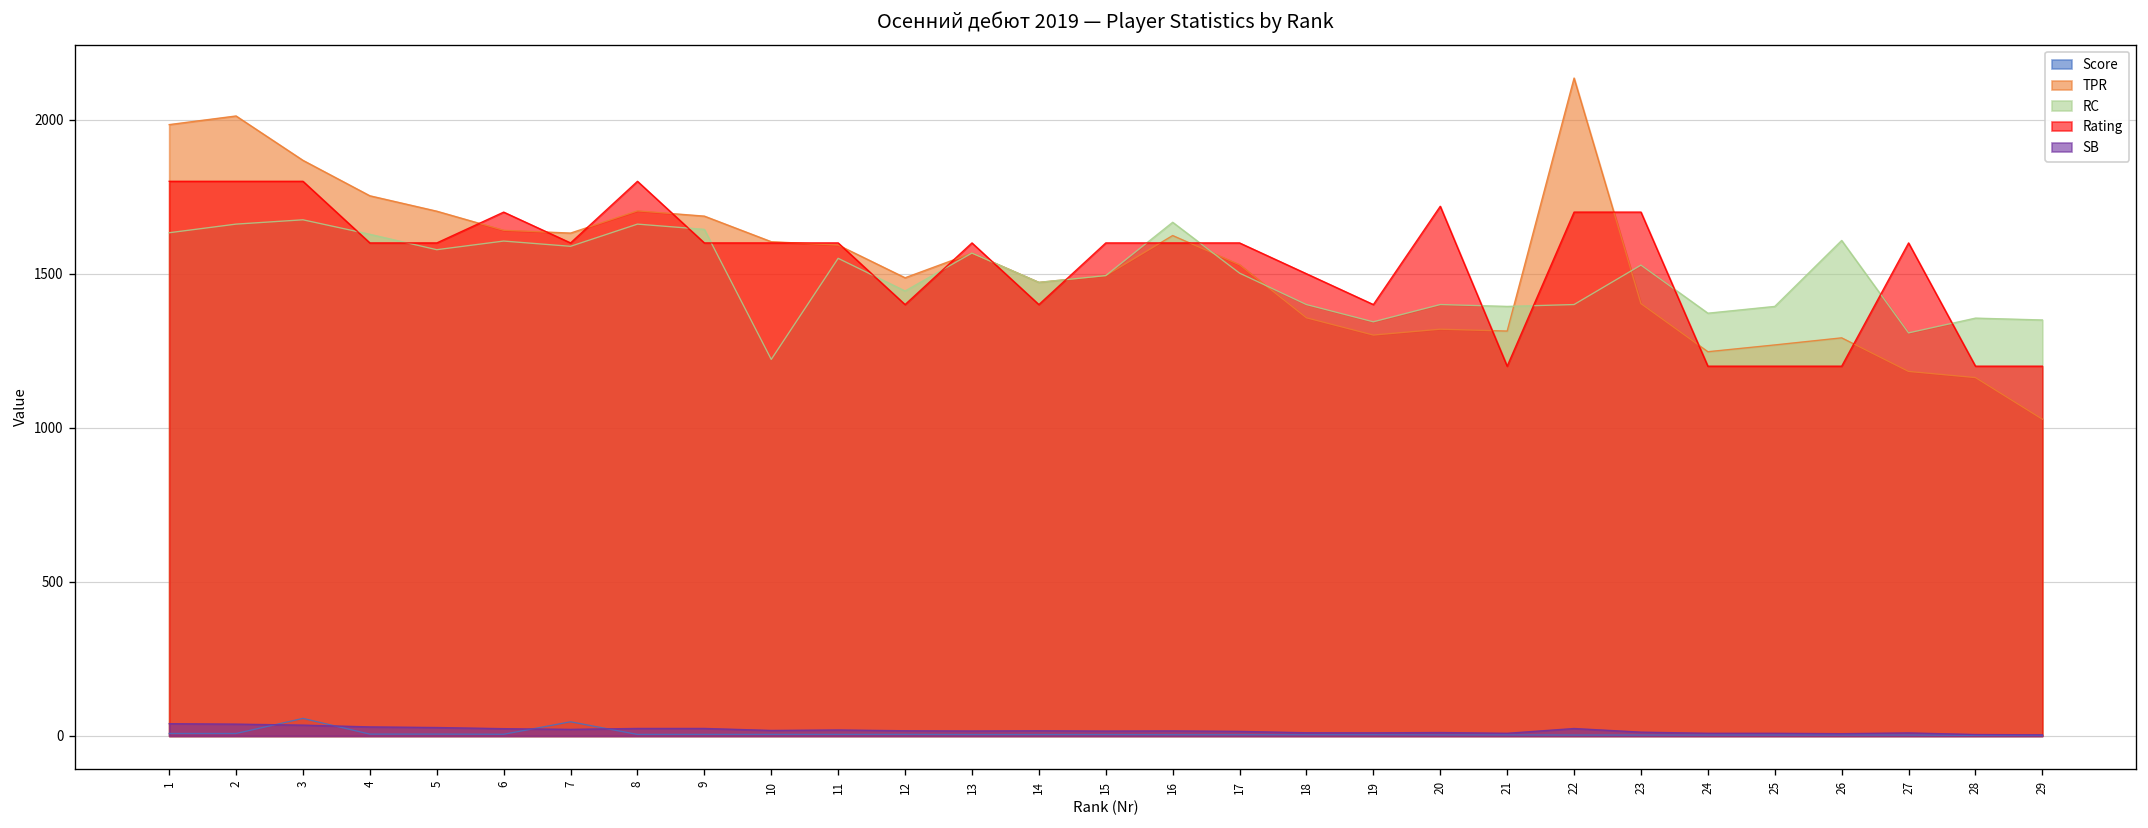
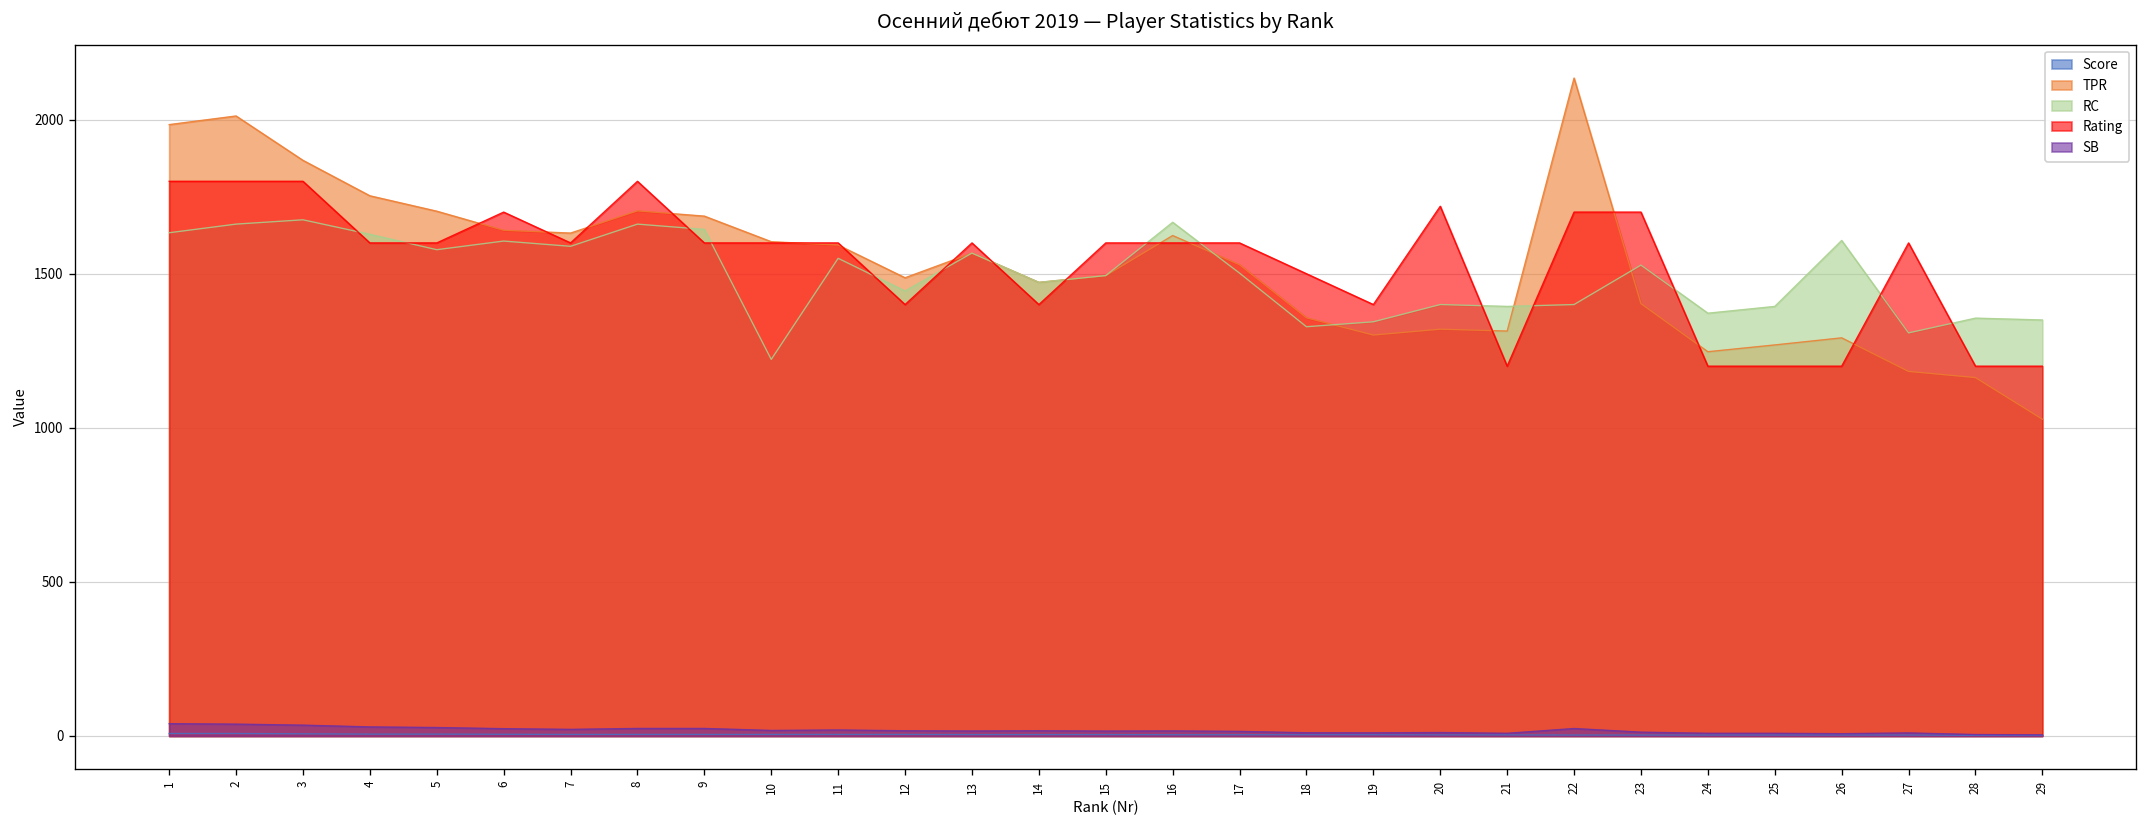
  {
    "Score": {
      "1": 10,
      "2": 10,
-     "3": 60,
+     "3": 10,
      "4": 10,
      "5": 10,
      "6": 10,
-     "7": 50,
+     "7": 10,
      "8": 10,
      "9": 10,
      "10": 10,
      "11": 10,
      "12": 10,
      "13": 0,
      "14": 0,
      "15": 0,
      "16": 0,
      "17": 0,
      "22": 0
    },
    "TPR": {
      "1": 1980,
      "2": 2010,
      "3": 1870,
      "4": 1750,
      "5": 1700,
      "6": 1640,
      "7": 1630,
      "8": 1700,
      "9": 1690,
      "12": 1490,
      "16": 1620,
      "17": 1530,
      "18": 1360,
      "19": 1300,
      "20": 1320,
      "21": 1310,
      "22": 2140,
      "23": 1400,
      "24": 1250,
      "25": 1270,
      "26": 1290,
      "27": 1180,
      "28": 1160,
      "29": 1030
    },
    "RC": {
      "1": 1630,
      "2": 1660,
      "3": 1680,
      "4": 1630,
      "5": 1580,
      "6": 1610,
      "7": 1590,
      "8": 1660,
      "9": 1640,
      "10": 1220,
      "11": 1550,
      "12": 1440,
      "16": 1670,
      "17": 1500,
-     "18": 1400,
+     "18": 1330,
      "19": 1340,
      "20": 1400,
      "21": 1390,
      "22": 1400,
      "23": 1530,
      "24": 1370,
      "25": 1390,
      "26": 1610,
      "27": 1310,
      "28": 1360,
      "29": 1350
    },
    "Rating": {
      "1": 1800,
      "2": 1800,
      "3": 1800,
      "4": 1600,
      "5": 1600,
      "6": 1700,
      "7": 1600,
      "8": 1800,
      "9": 1600,
      "12": 1400,
      "13": 1600,
      "14": 1400,
      "15": 1600,
      "16": 1600,
      "17": 1600,
      "18": 1500,
      "19": 1400,
      "20": 1720,
      "21": 1200,
      "22": 1700,
      "23": 1700,
      "24": 1200,
      "25": 1200,
      "26": 1200,
      "27": 1600,
      "28": 1200,
      "29": 1200
    },
    "SB": {
      "1": 40,
      "2": 40,
      "3": 40,
      "4": 30,
      "5": 30,
      "6": 20,
      "7": 20,
      "8": 20,
      "9": 20,
      "10": 20,
      "11": 20,
      "12": 20,
      "13": 20,
      "14": 20,
      "15": 20,
      "16": 20,
      "17": 20,
      "22": 20
    }
  }
